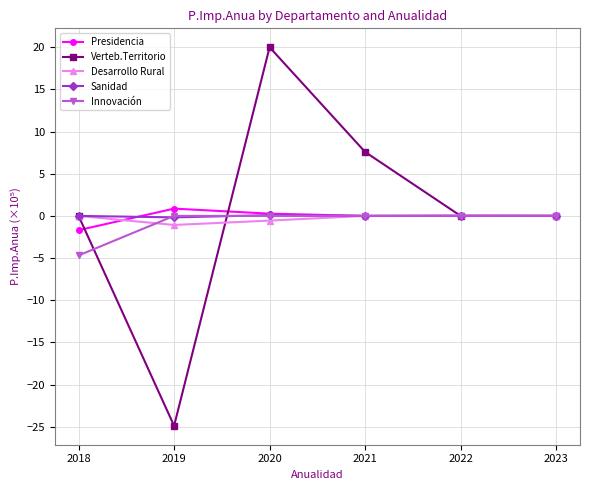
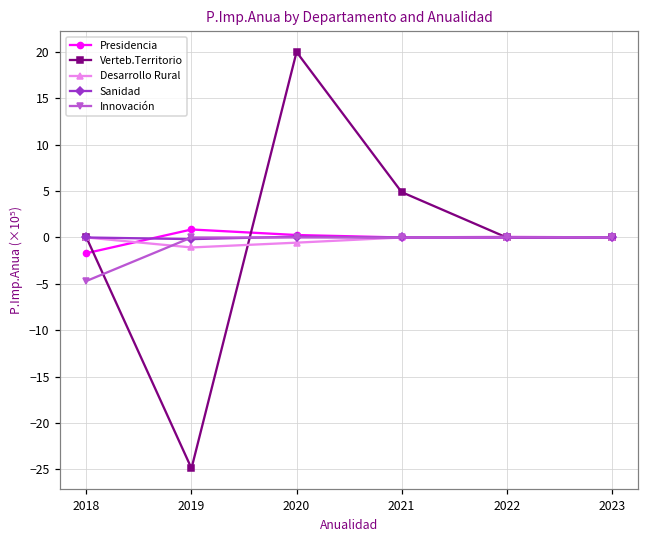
  {
    "Presidencia": {
      "2018": -2,
      "2019": 1
    },
    "Verteb.Territorio": {
      "2019": -25,
      "2020": 20,
-     "2021": 8
+     "2021": 5
    },
    "Desarrollo Rural": {
      "2019": -1,
      "2020": -1
    }
  }
